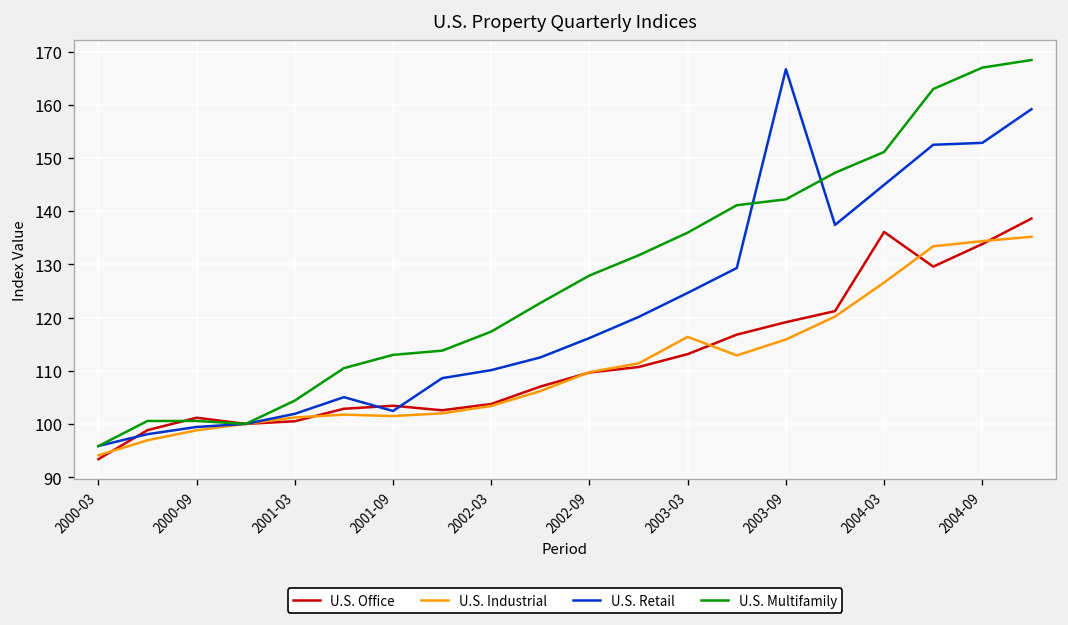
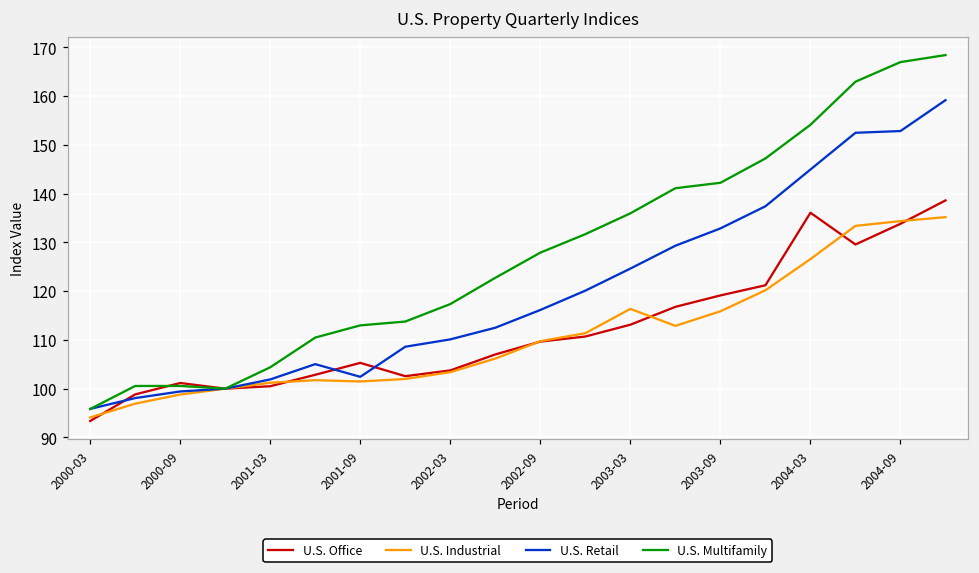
  {
    "U.S. Office": {
      "2000-03": 93,
      "2000-09": 101,
      "2001-03": 101,
-     "2001-09": 103,
+     "2001-09": 105,
      "2003-03": 113,
      "2003-09": 119,
      "2004-03": 136
    },
    "U.S. Industrial": {
      "2000-03": 94,
      "2000-09": 99,
      "2001-03": 101,
      "2001-09": 101,
      "2003-03": 116,
      "2003-09": 116,
      "2004-03": 127
    },
    "U.S. Retail": {
      "2000-09": 99,
      "2001-03": 102,
      "2001-09": 102,
      "2002-03": 110,
      "2002-09": 116,
      "2003-03": 125,
-     "2003-09": 167,
+     "2003-09": 133,
      "2004-03": 145,
      "2004-09": 153
    },
    "U.S. Multifamily": {
      "2000-09": 101,
      "2001-03": 104,
      "2001-09": 113,
      "2002-03": 117,
      "2002-09": 128,
      "2003-03": 136,
      "2003-09": 142,
-     "2004-03": 151,
+     "2004-03": 154,
      "2004-09": 167
    }
  }
